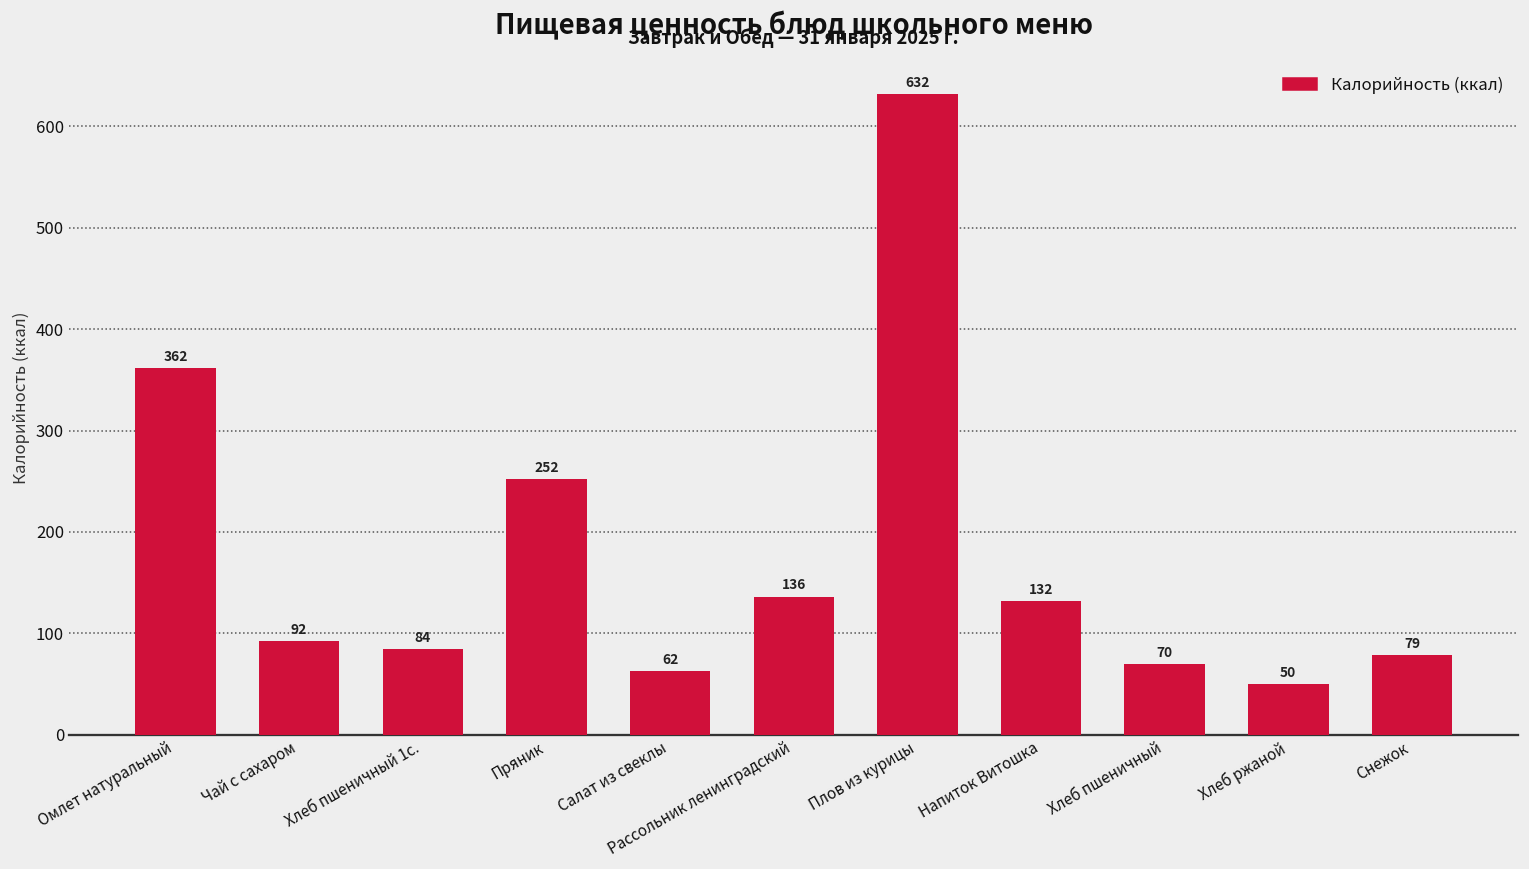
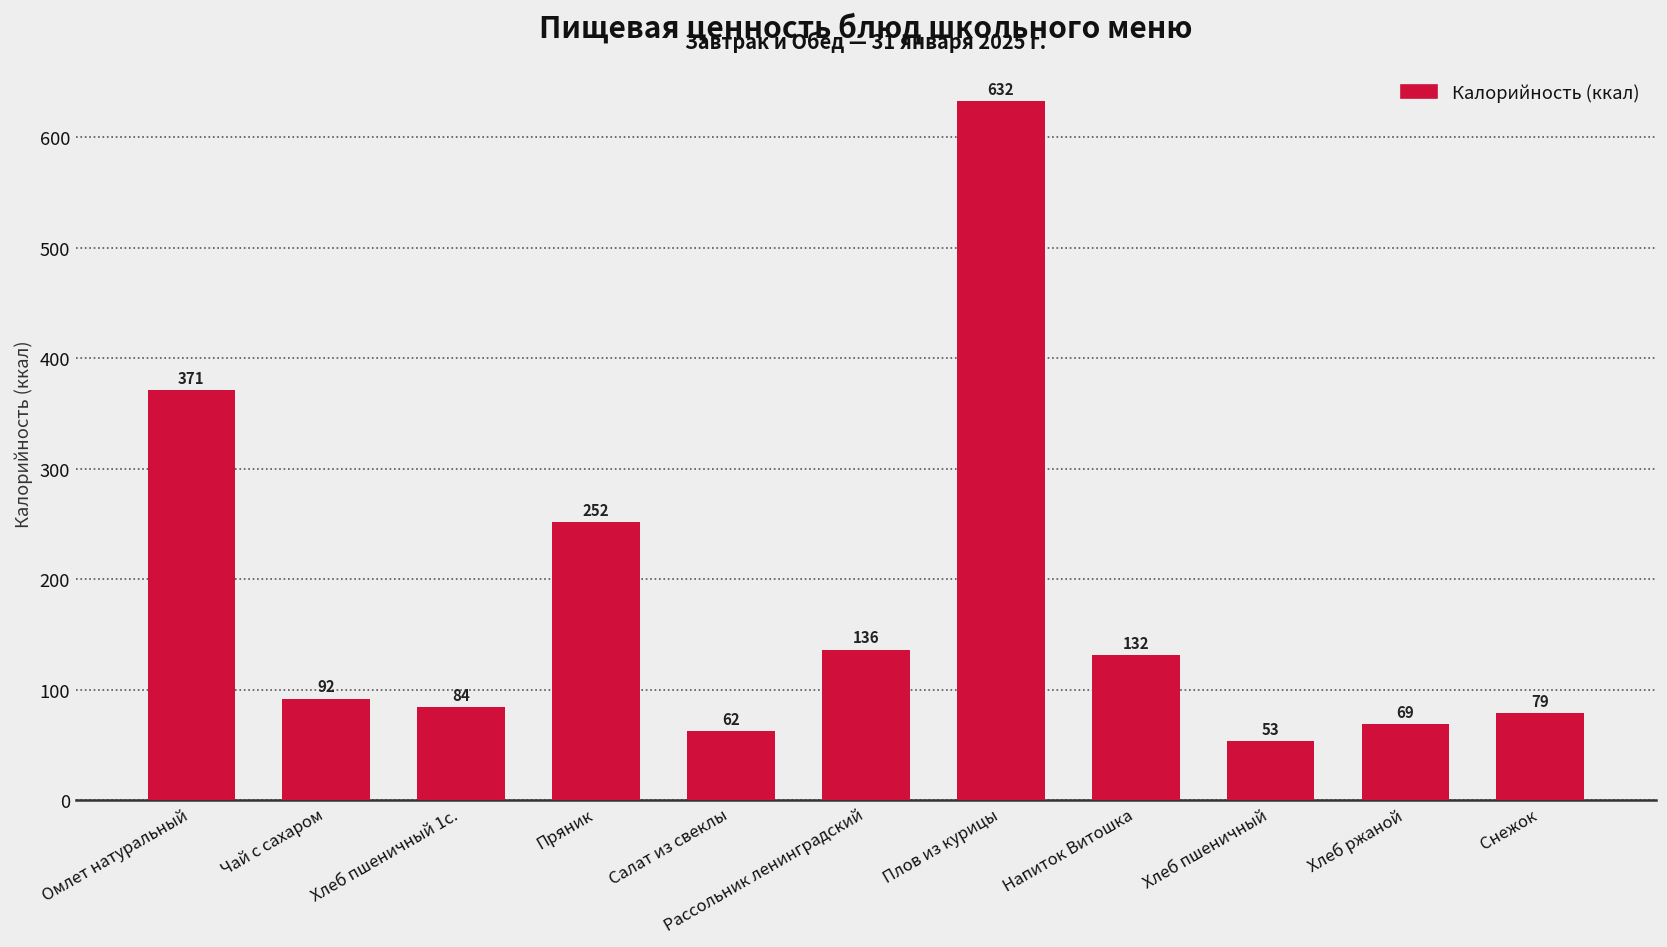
  {
-   "Омлет натуральный": 362,
+   "Омлет натуральный": 371,
    "Чай с сахаром": 92,
    "Хлеб пшеничный 1с.": 84,
    "Пряник": 252,
    "Салат из свеклы": 62,
    "Рассольник ленинградский": 136,
    "Плов из курицы": 632,
    "Напиток Витошка": 132,
-   "Хлеб пшеничный": 70,
-   "Хлеб ржаной": 50,
+   "Хлеб пшеничный": 53,
+   "Хлеб ржаной": 69,
    "Снежок": 79
  }
